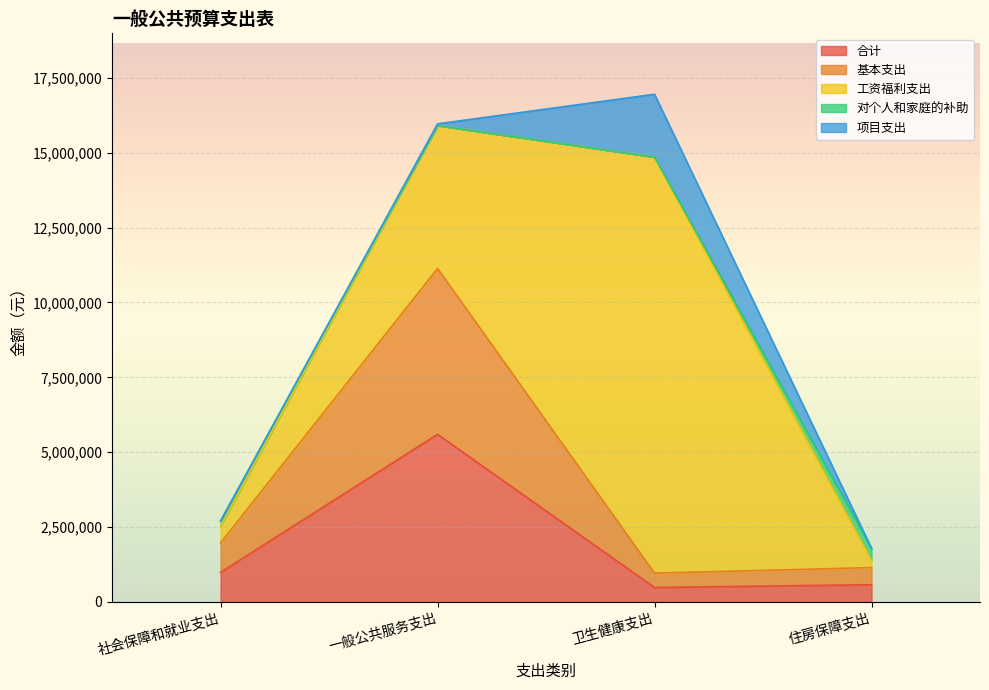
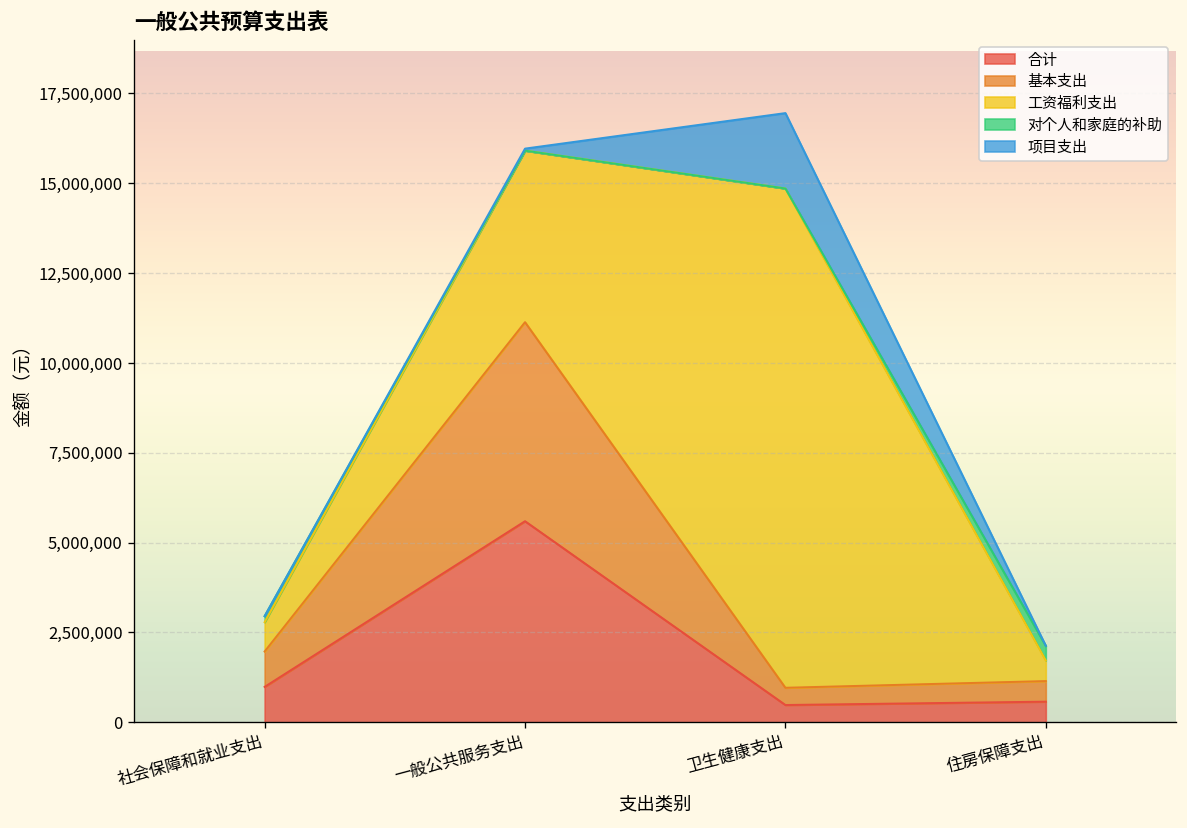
  {
    "工资福利支出": {
-     "社会保障和就业支出": "600,000",
-     "住房保障支出": "200,000"
+     "社会保障和就业支出": "800,000",
+     "住房保障支出": "600,000"
    },
    "项目支出": {
      "卫生健康支出": "2,100,000"
    }
  }
